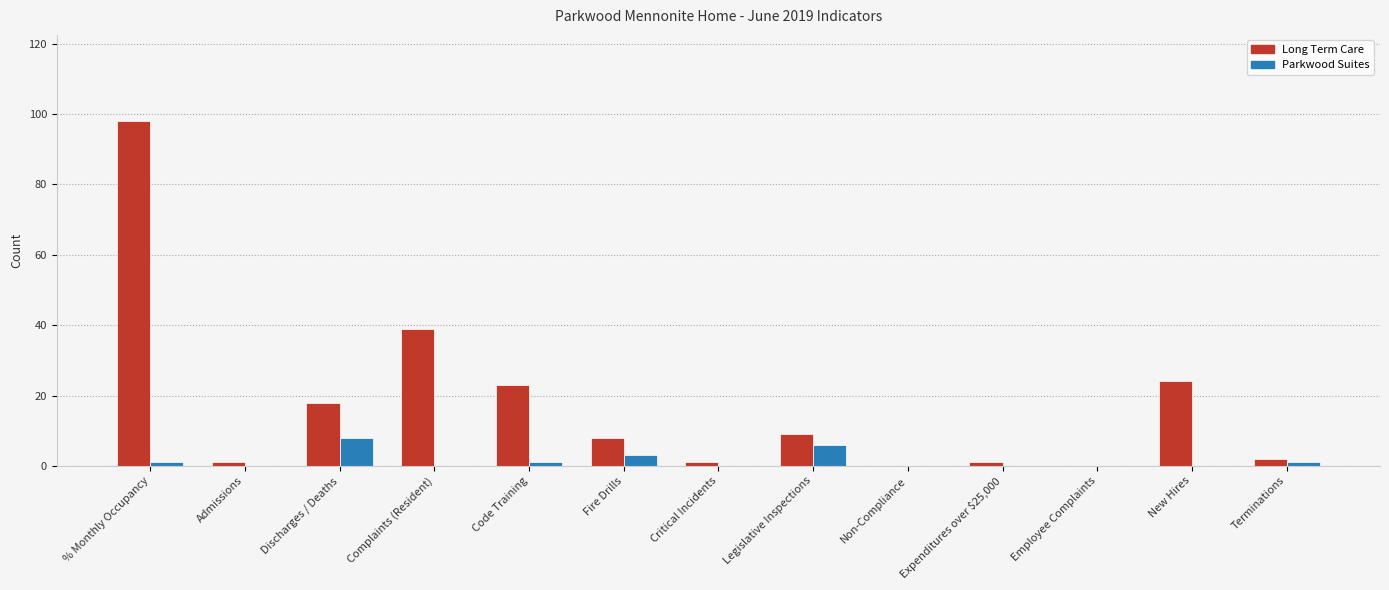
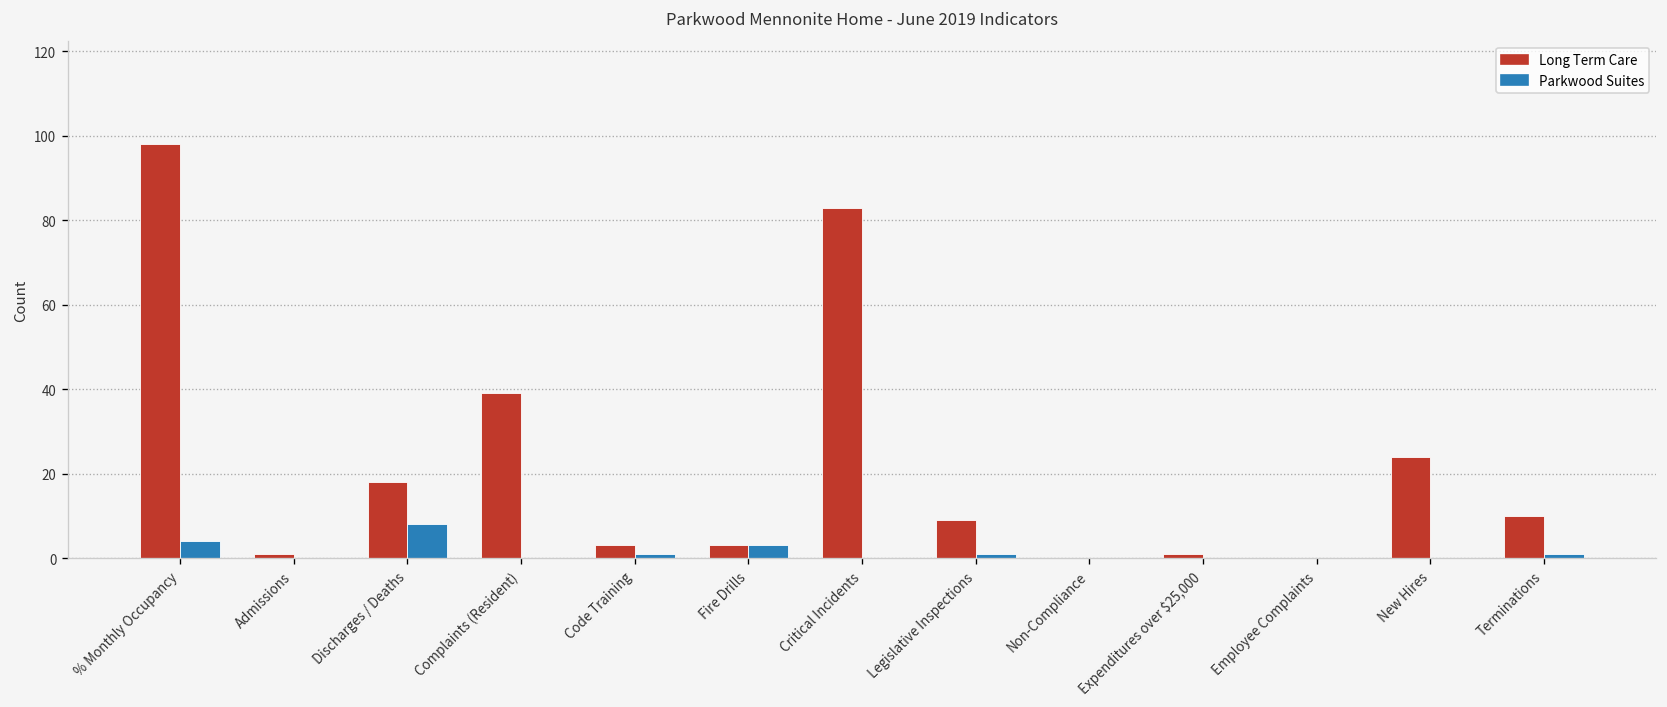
  {
    "Long Term Care": {
      "% Monthly Occupancy": 98,
      "Admissions": 1,
      "Discharges / Deaths": 18,
      "Complaints (Resident)": 39,
-     "Code Training": 23,
-     "Fire Drills": 8,
-     "Critical Incidents": 1,
+     "Code Training": 3,
+     "Fire Drills": 3,
+     "Critical Incidents": 83,
      "Legislative Inspections": 9,
      "Non-Compliance": 0,
      "Expenditures over $25,000": 1,
      "Employee Complaints": 0,
      "New Hires": 24,
-     "Terminations": 2
+     "Terminations": 10
    },
    "Parkwood Suites": {
-     "% Monthly Occupancy": 1,
+     "% Monthly Occupancy": 4,
      "Admissions": 0,
      "Discharges / Deaths": 8,
      "Complaints (Resident)": 0,
      "Code Training": 1,
      "Fire Drills": 3,
      "Critical Incidents": 0,
-     "Legislative Inspections": 6,
+     "Legislative Inspections": 1,
      "Non-Compliance": 0,
      "Expenditures over $25,000": 0,
      "Employee Complaints": 0,
      "New Hires": 0,
      "Terminations": 1
    }
  }
